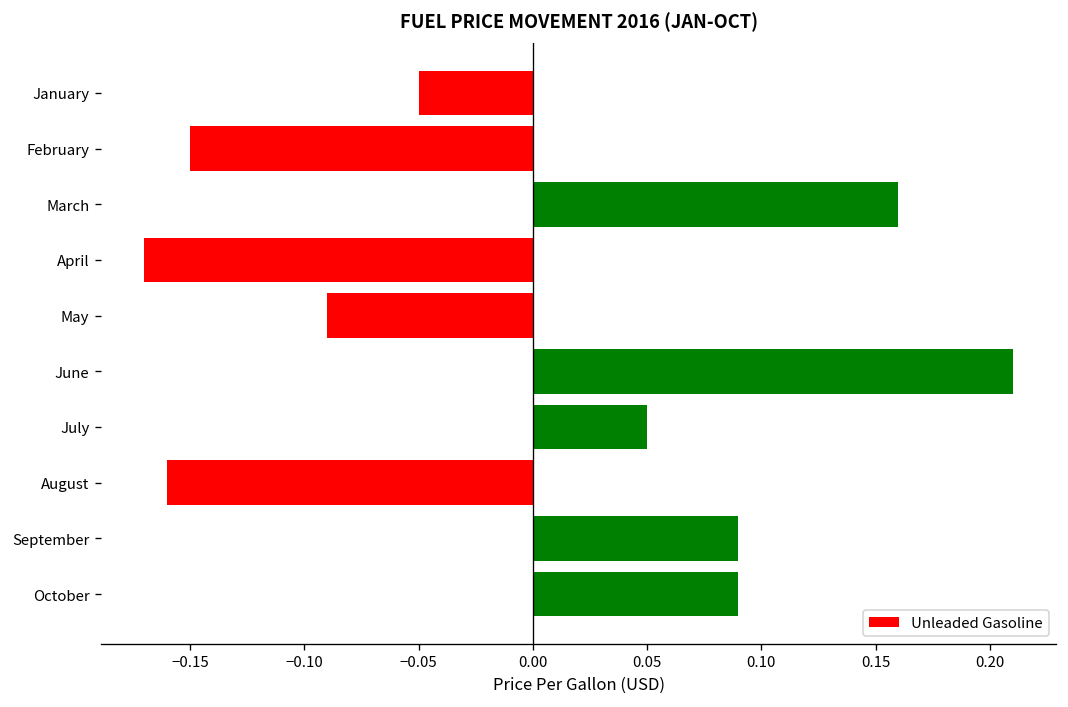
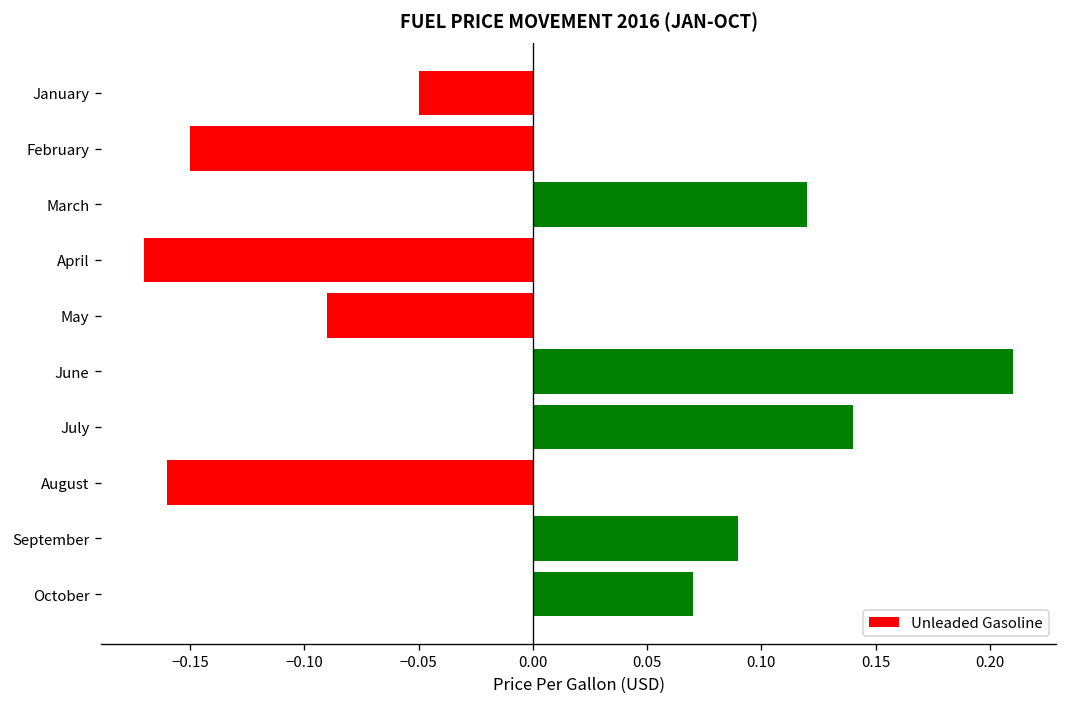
  {
    "January": -0.050,
    "February": -0.150,
-   "March": 0.160,
+   "March": 0.120,
    "April": -0.170,
    "May": -0.090,
    "June": 0.210,
-   "July": 0.050,
+   "July": 0.140,
    "August": -0.160,
    "September": 0.090,
-   "October": 0.090
+   "October": 0.070
  }
